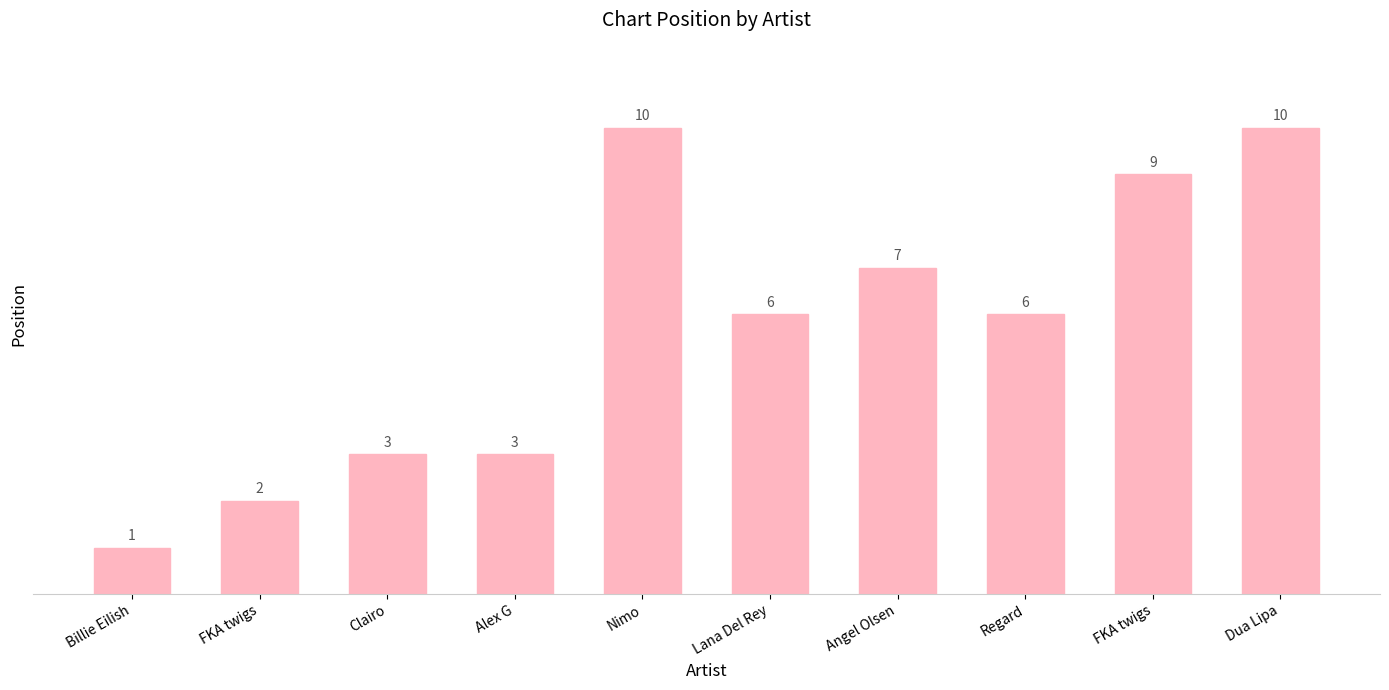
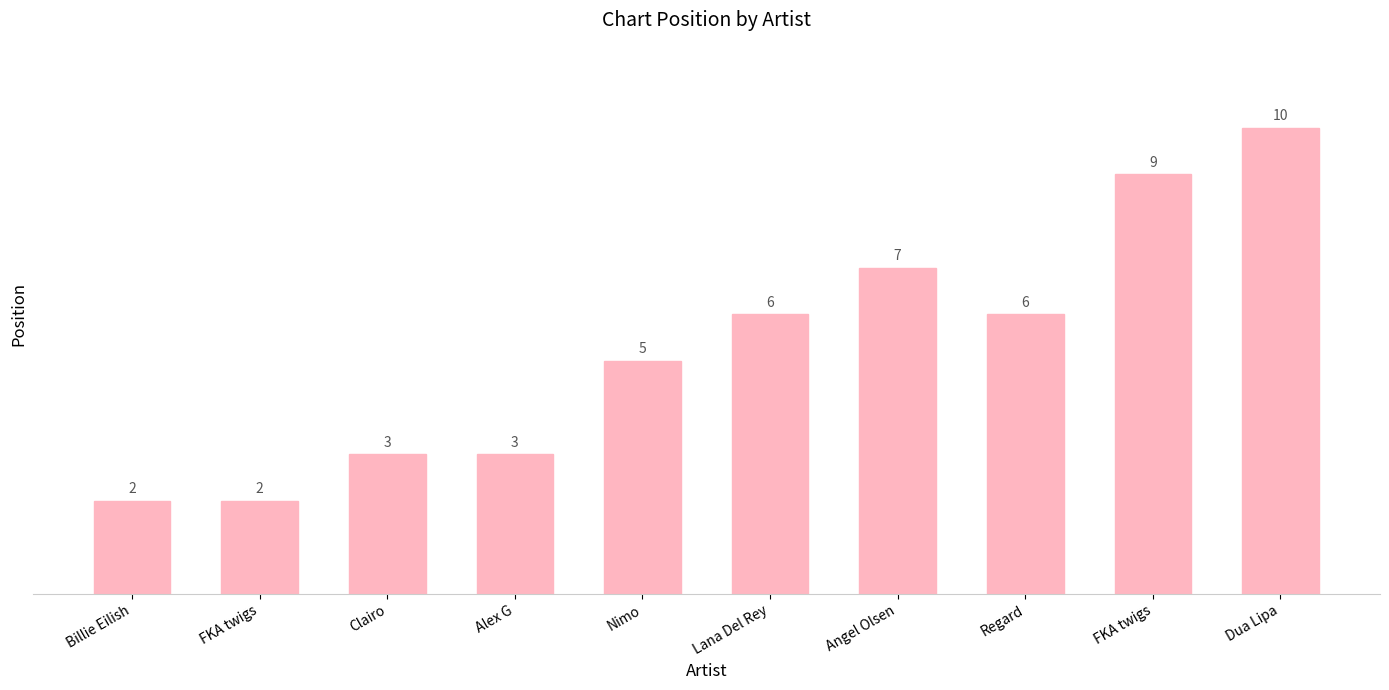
  {
-   "Billie Eilish": 1,
+   "Billie Eilish": 2,
    "Clairo": 3,
    "Alex G": 3,
-   "Nimo": 10,
+   "Nimo": 5,
    "Lana Del Rey": 6,
    "Angel Olsen": 7,
    "Regard": 6,
    "Dua Lipa": 10
  }
